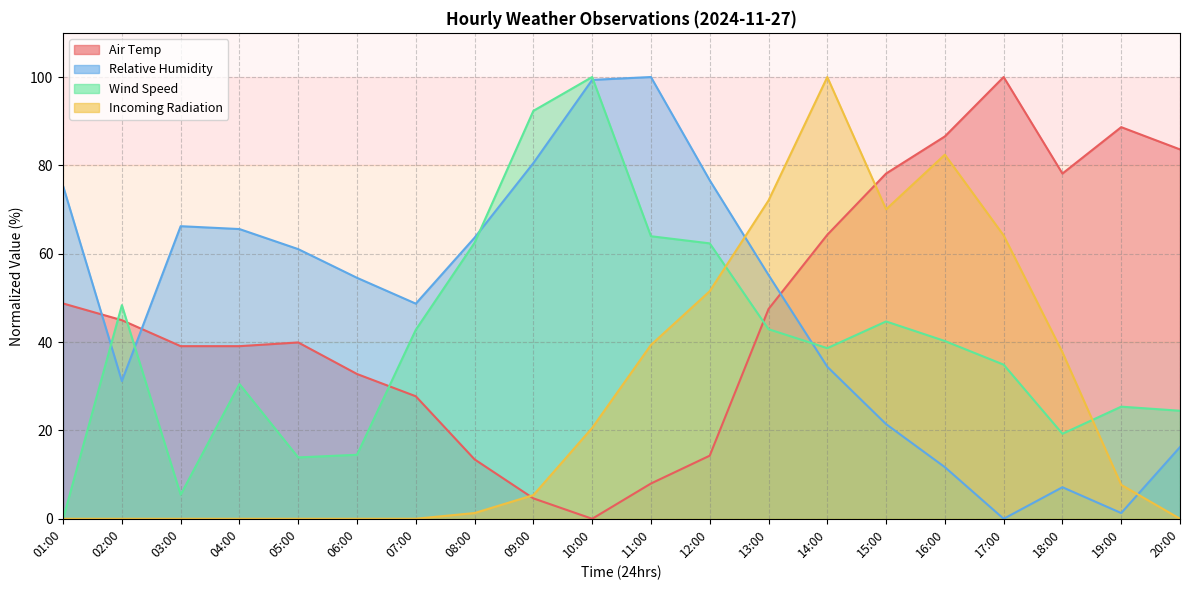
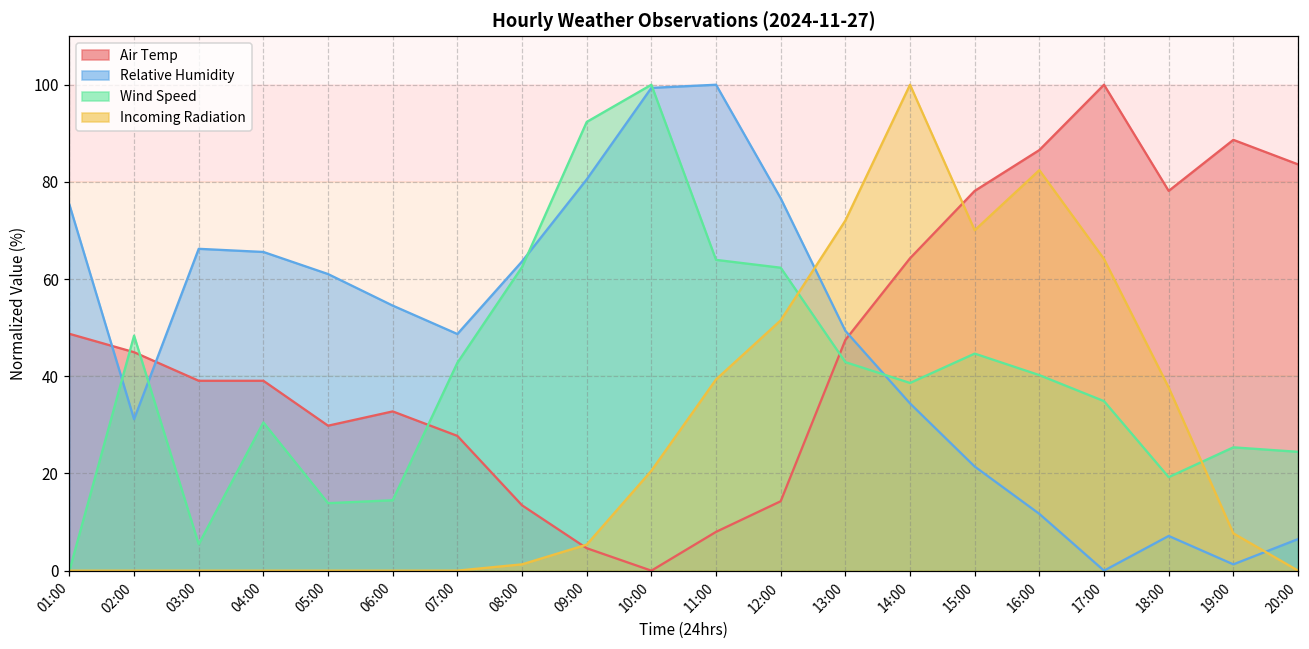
  {
    "Air Temp": {
      "01:00": 49,
      "02:00": 45,
      "03:00": 39,
      "04:00": 39,
-     "05:00": 40,
+     "05:00": 30,
      "06:00": 33,
      "07:00": 28,
      "08:00": 13,
      "09:00": 5,
      "10:00": 0,
      "11:00": 8,
      "12:00": 14,
      "13:00": 47,
      "14:00": 64,
      "15:00": 78,
      "16:00": 87,
      "17:00": 100,
      "18:00": 78,
      "19:00": 89,
      "20:00": 84
    },
    "Relative Humidity": {
      "01:00": 75,
      "02:00": 31,
      "03:00": 66,
      "04:00": 66,
      "05:00": 61,
      "06:00": 55,
      "07:00": 49,
      "08:00": 64,
      "09:00": 81,
      "10:00": 99,
      "11:00": 100,
      "12:00": 77,
-     "13:00": 55,
+     "13:00": 49,
      "14:00": 34,
      "15:00": 21,
      "16:00": 12,
      "17:00": 0,
      "18:00": 7,
      "19:00": 1,
-     "20:00": 16
+     "20:00": 6
    },
    "Wind Speed": {
      "02:00": 48,
      "03:00": 5,
      "04:00": 31,
      "05:00": 14,
      "06:00": 14,
      "07:00": 43,
      "08:00": 62,
      "09:00": 92,
      "10:00": 100,
      "11:00": 64,
      "12:00": 62,
      "13:00": 43,
      "14:00": 39,
      "15:00": 45,
      "16:00": 40,
      "17:00": 35,
      "18:00": 19,
      "19:00": 25,
      "20:00": 24
    },
    "Incoming Radiation": {
      "02:00": 0,
      "03:00": 0,
      "04:00": 0,
      "05:00": 0,
      "06:00": 0,
      "07:00": 0,
      "08:00": 1,
      "09:00": 5,
      "10:00": 21,
      "11:00": 39,
      "12:00": 52,
      "13:00": 72,
      "14:00": 100,
      "15:00": 70,
      "16:00": 82,
      "17:00": 64,
      "18:00": 38,
      "19:00": 8,
      "20:00": 0
    }
  }
